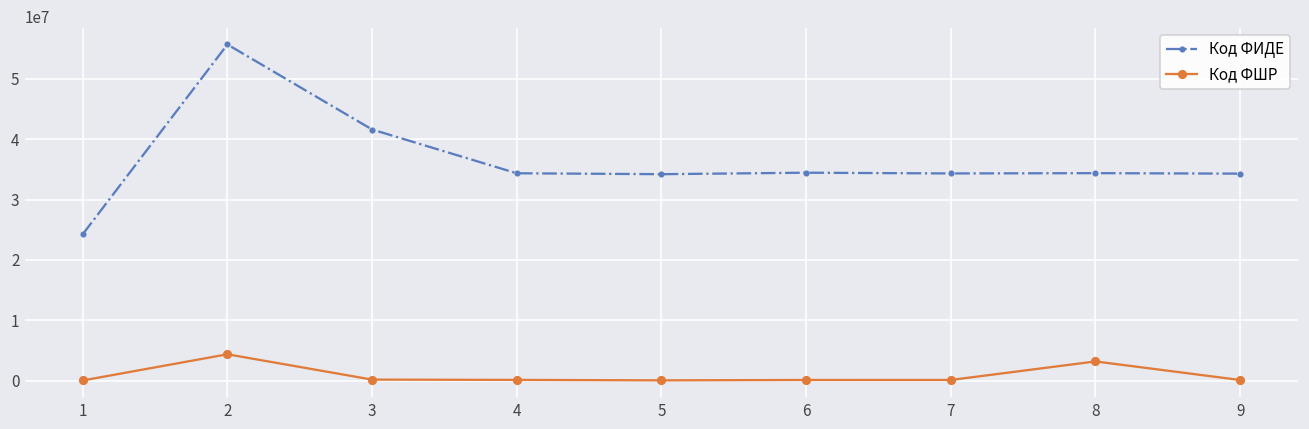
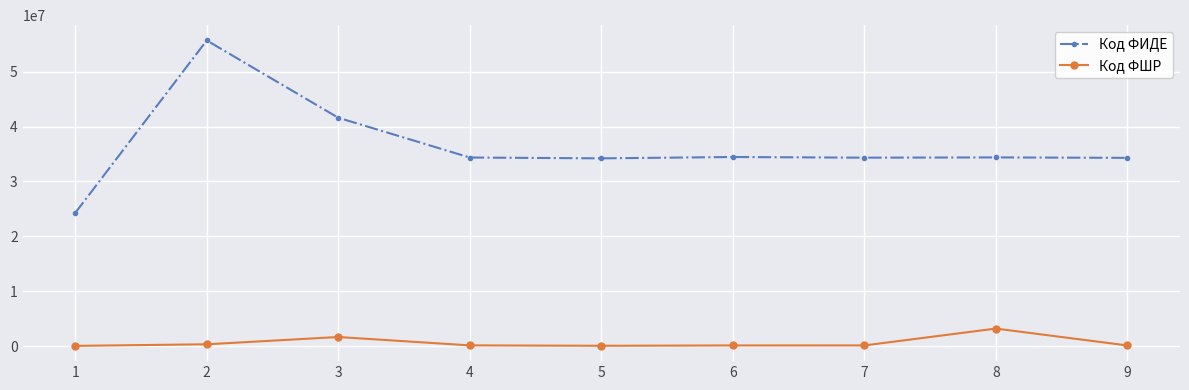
  {
    "Код ФИДЕ": {
      "1": 24000000,
      "2": 56000000,
      "3": 42000000,
      "4": 34000000,
      "5": 34000000,
      "6": 34000000,
      "7": 34000000,
      "8": 34000000,
      "9": 34000000
    },
    "Код ФШР": {
      "1": 0,
-     "2": 4000000,
-     "3": 0,
+     "2": 0,
+     "3": 2000000,
      "4": 0,
      "5": 0,
      "6": 0,
      "7": 0,
      "8": 3000000,
      "9": 0
    }
  }
